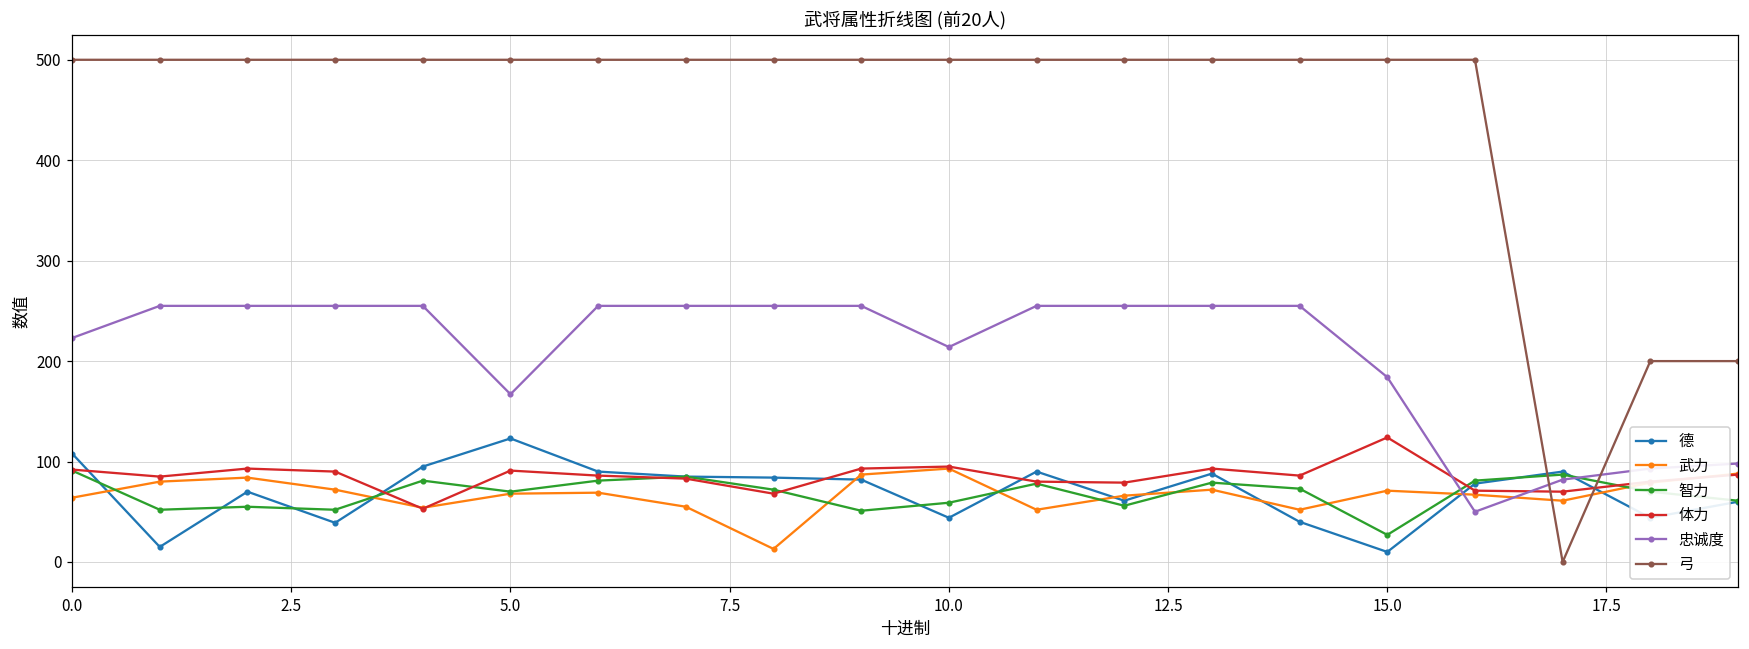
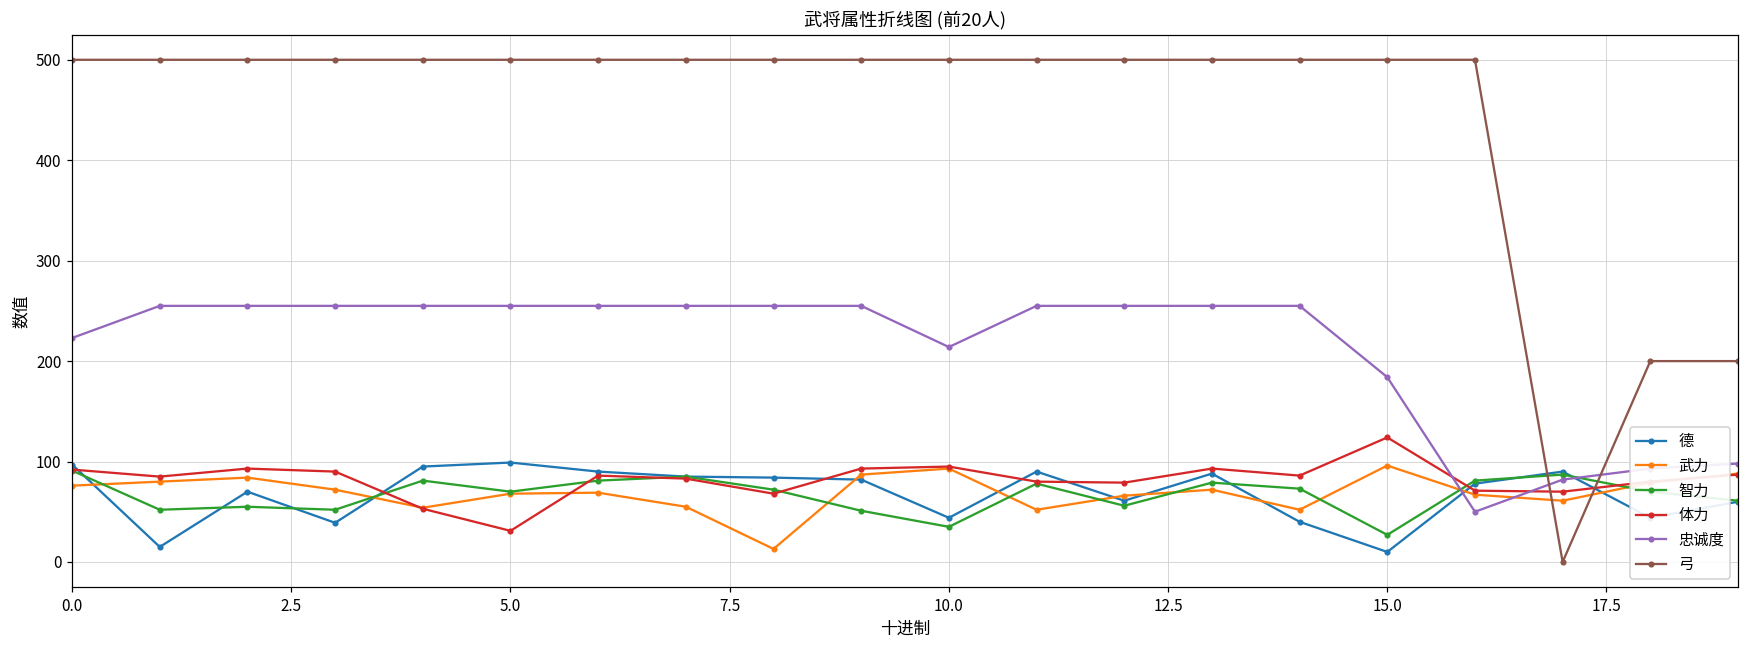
  {
    "德": {
-     "0.0": 110,
-     "5.0": 120,
+     "0.0": 100,
+     "5.0": 100,
      "10.0": 40,
      "15.0": 10
    },
    "武力": {
-     "0.0": 60,
-     "15.0": 70
+     "0.0": 80,
+     "15.0": 100
    },
    "智力": {
-     "10.0": 60,
+     "10.0": 40,
      "15.0": 30
    },
    "体力": {
-     "5.0": 90,
+     "5.0": 30,
      "15.0": 120
    },
    "忠诚度": {
      "0.0": 220,
-     "5.0": 170,
+     "5.0": 260,
      "10.0": 210,
      "15.0": 180
    },
    "弓": {
      "0.0": 500,
      "5.0": 500,
      "10.0": 500,
      "15.0": 500
    }
  }
